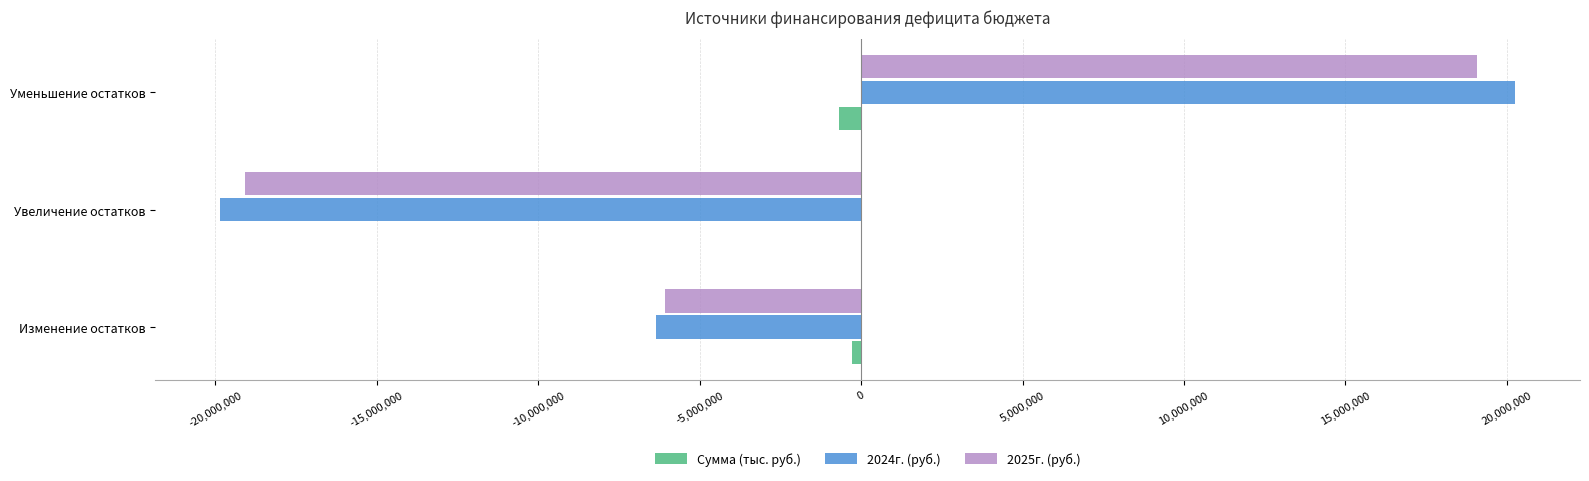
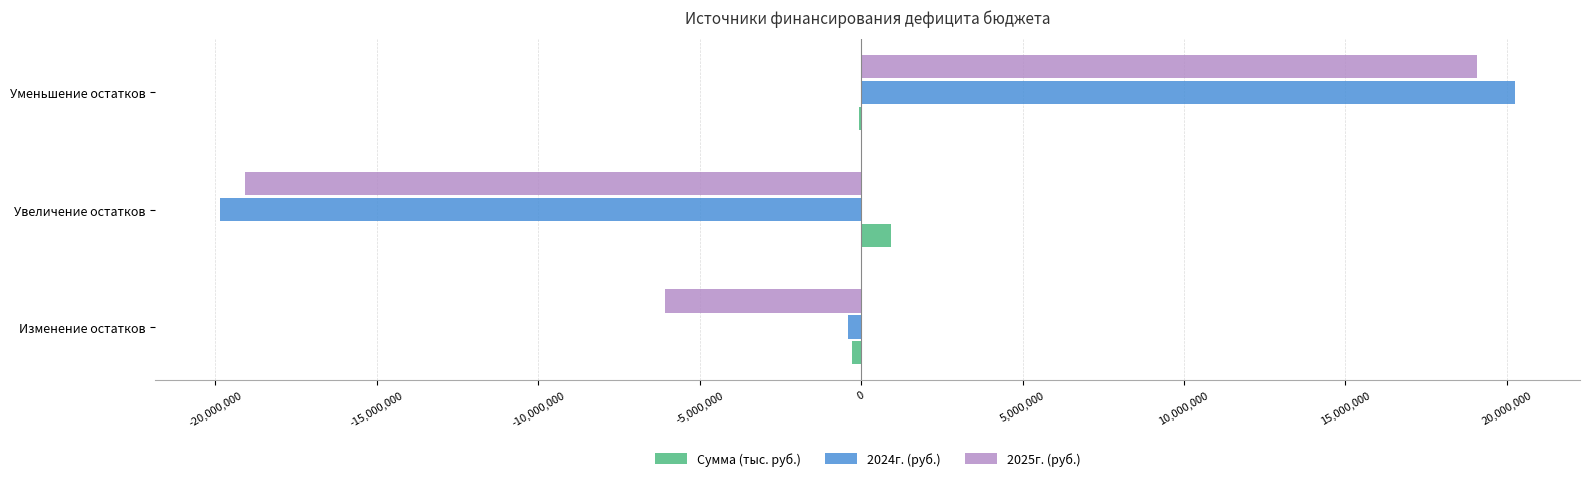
  {
    "Сумма (тыс. руб.)": {
-     "Уменьшение остатков": "-700,000",
-     "Увеличение остатков": "0",
+     "Уменьшение остатков": "-100,000",
+     "Увеличение остатков": "900,000",
      "Изменение остатков": "-300,000"
    },
    "2024г. (руб.)": {
      "Уменьшение остатков": "20,300,000",
      "Увеличение остатков": "-19,900,000",
-     "Изменение остатков": "-6,300,000"
+     "Изменение остатков": "-400,000"
    },
    "2025г. (руб.)": {
      "Уменьшение остатков": "19,100,000",
      "Увеличение остатков": "-19,100,000",
      "Изменение остатков": "-6,100,000"
    }
  }
